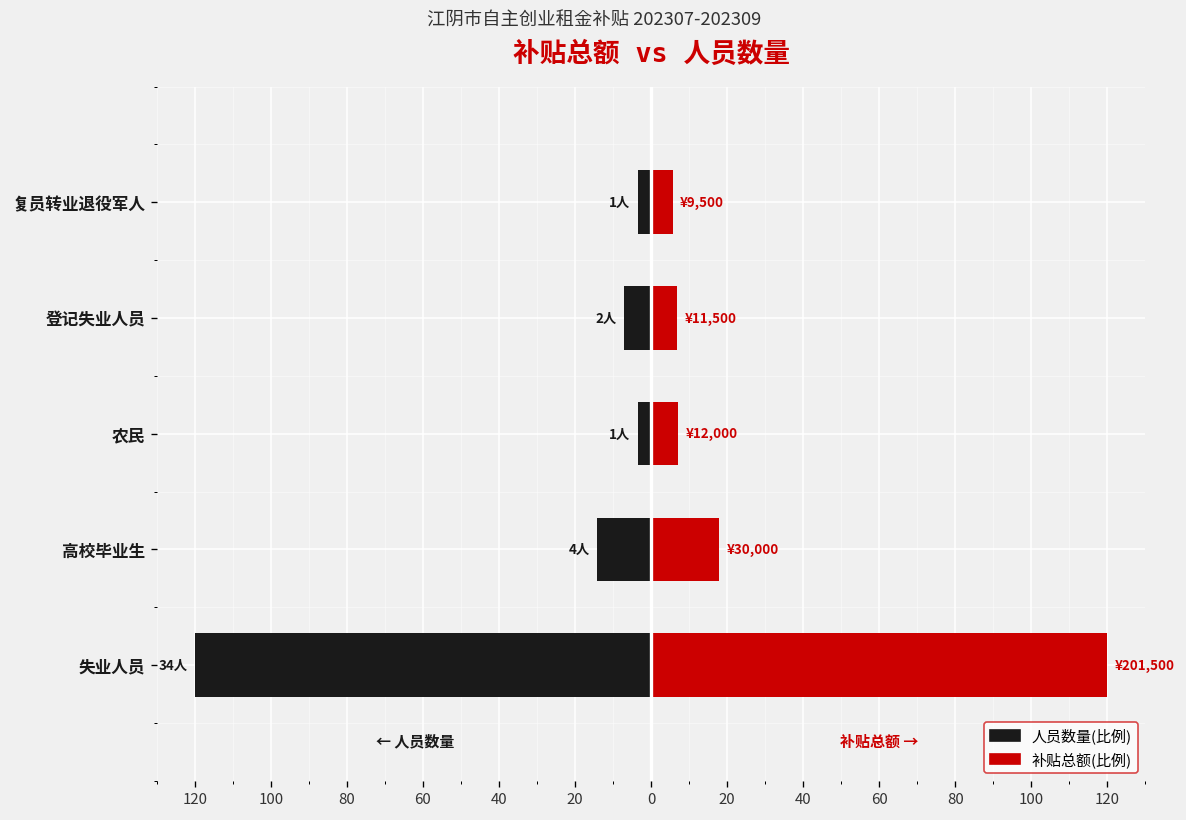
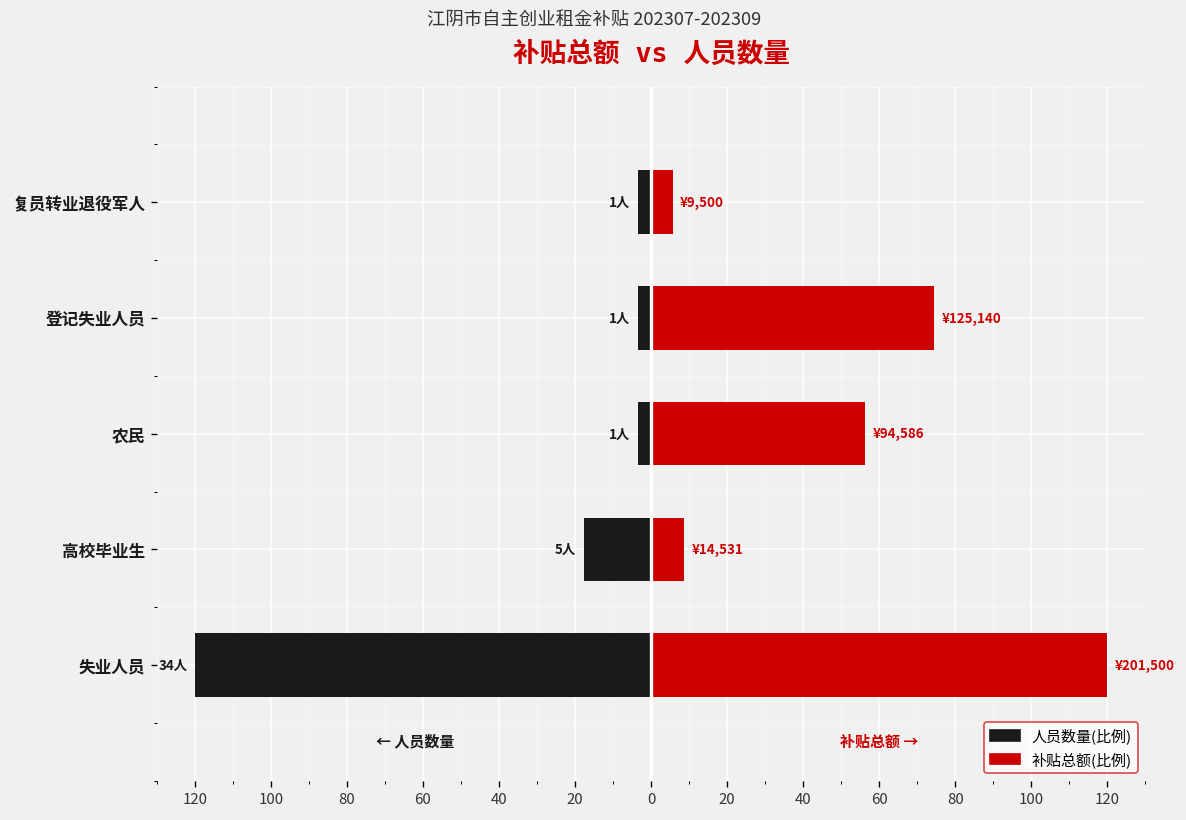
  {
    "人员数量(比例)": {
-     "登记失业人员": "2人",
-     "高校毕业生": "4人"
+     "登记失业人员": "1人",
+     "高校毕业生": "5人"
    },
    "补贴总额(比例)": {
-     "登记失业人员": "¥11,500",
-     "农民": "¥12,000",
-     "高校毕业生": "¥30,000"
+     "登记失业人员": "¥125,140",
+     "农民": "¥94,586",
+     "高校毕业生": "¥14,531"
    }
  }
